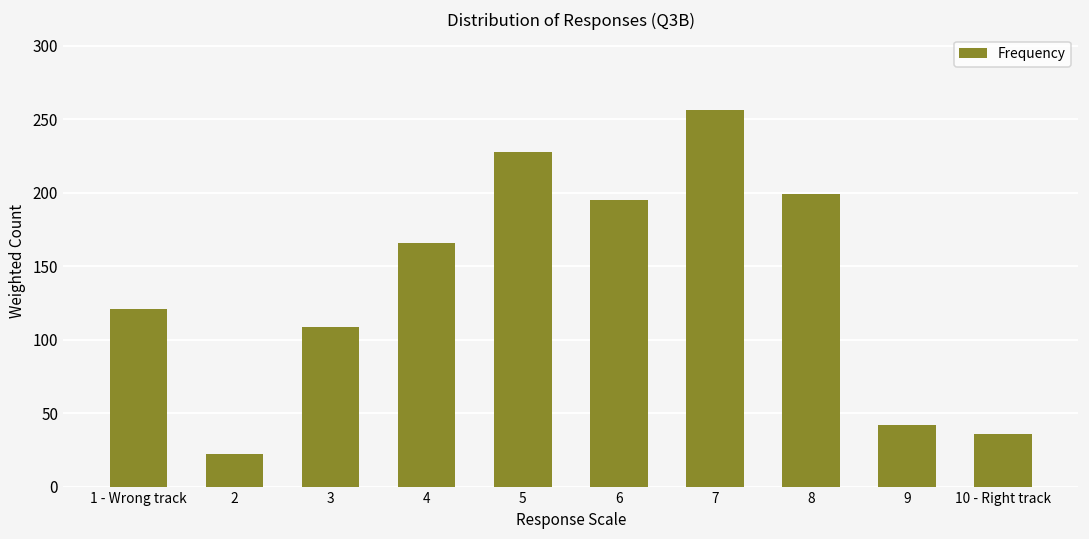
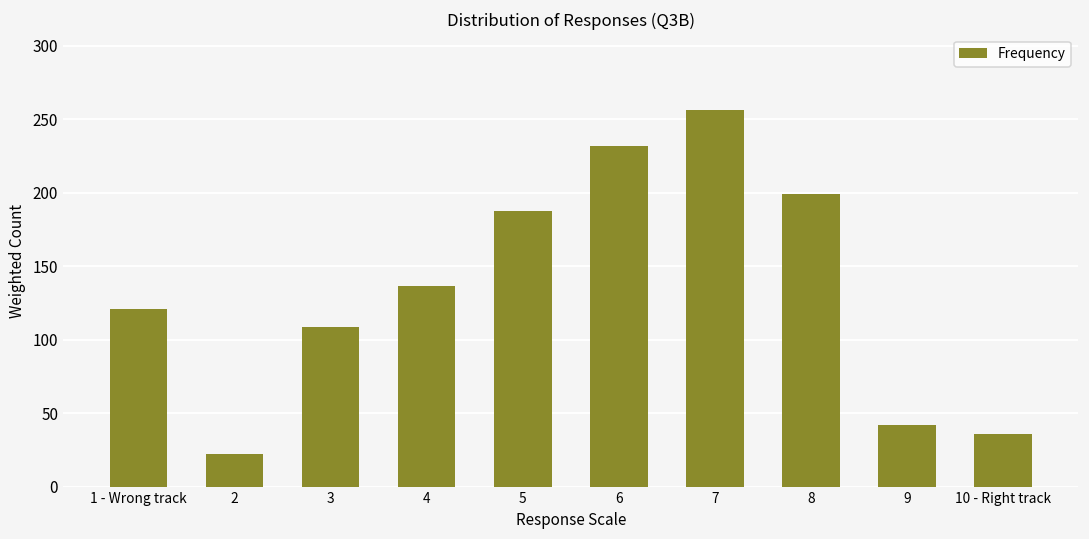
  {
    "1 - Wrong track": 121,
    "2": 22,
    "3": 109,
-   "4": 166,
-   "5": 228,
-   "6": 195,
+   "4": 137,
+   "5": 188,
+   "6": 232,
    "7": 256,
    "8": 199,
    "9": 42,
    "10 - Right track": 36
  }
